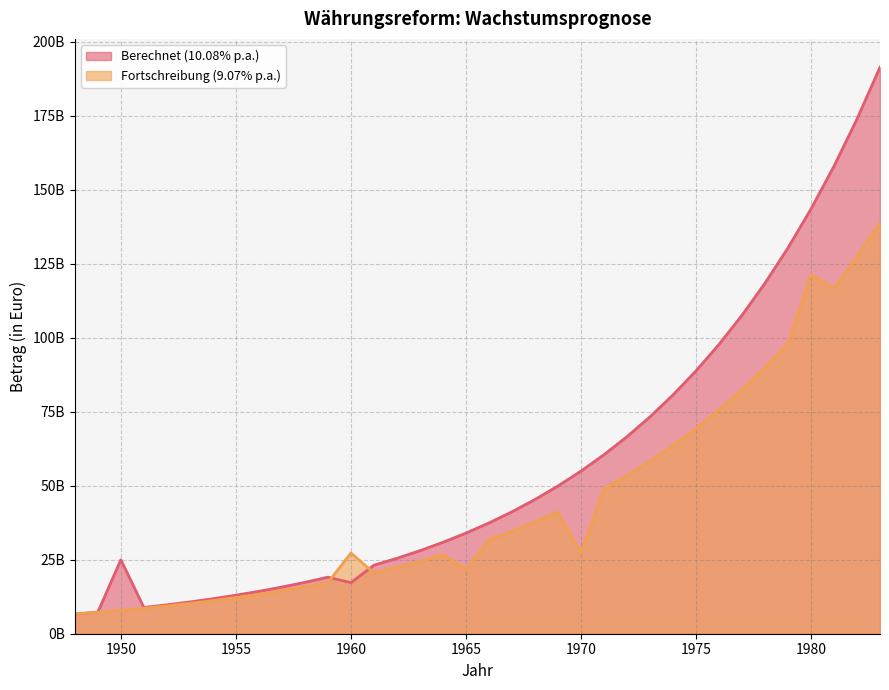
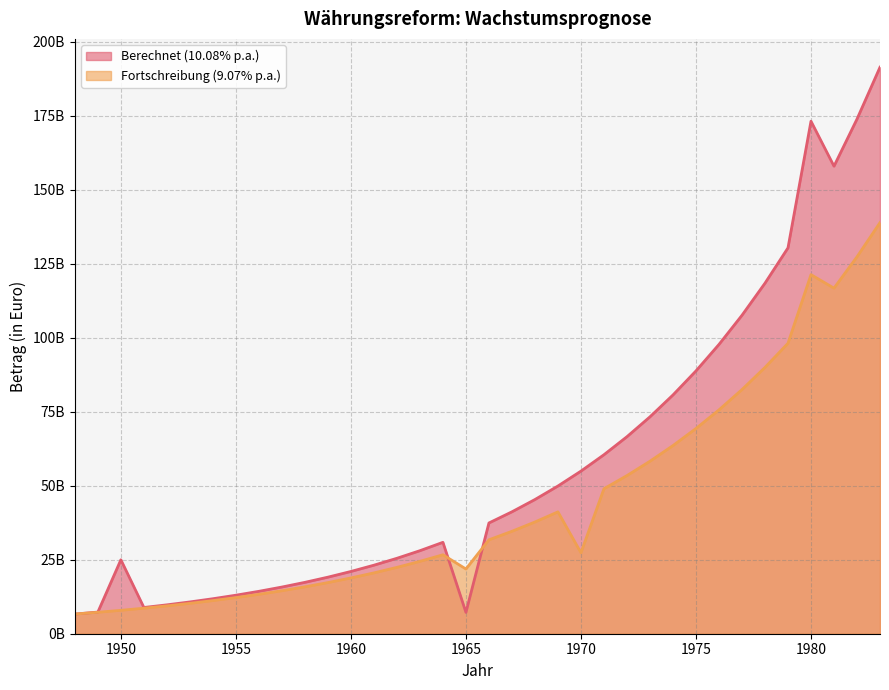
  {
    "Berechnet (10.08% p.a.)": {
      "1950": 25000000000,
-     "1960": 17000000000,
-     "1965": 34000000000,
+     "1960": 21000000000,
+     "1965": 7000000000,
      "1970": 55000000000,
      "1975": 89000000000,
-     "1980": 144000000000
+     "1980": 173000000000
    },
    "Fortschreibung (9.07% p.a.)": {
      "1950": 8000000000,
-     "1960": 27000000000,
+     "1960": 19000000000,
      "1965": 22000000000,
      "1970": 27000000000,
      "1975": 69000000000,
      "1980": 121000000000
    }
  }
